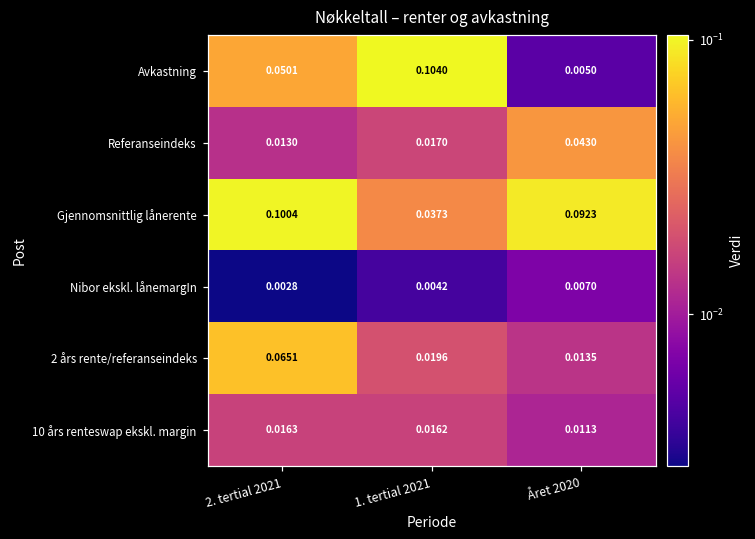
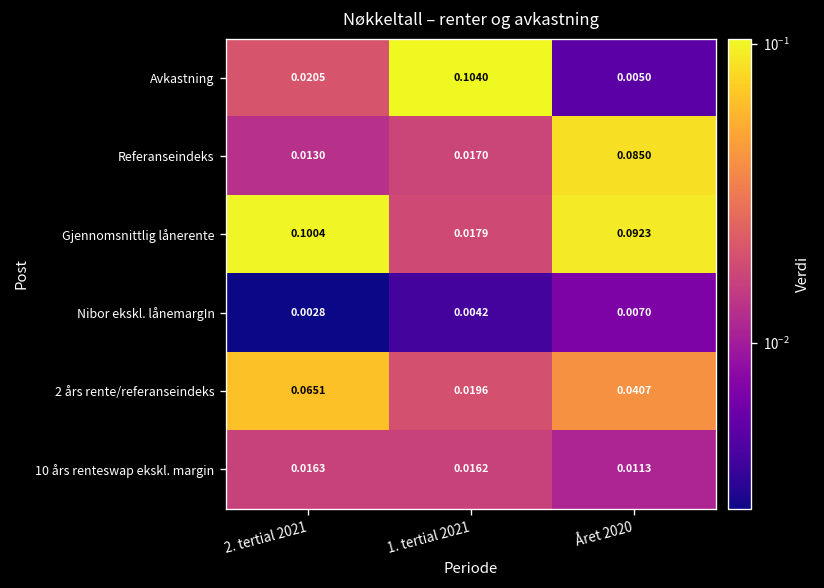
  {
    "Avkastning": {
-     "2. tertial 2021": 0.0501,
+     "2. tertial 2021": 0.0205,
      "1. tertial 2021": 0.1040,
      "Året 2020": 0.0050
    },
    "Referanseindeks": {
      "2. tertial 2021": 0.0130,
      "1. tertial 2021": 0.0170,
-     "Året 2020": 0.0430
+     "Året 2020": 0.0850
    },
    "Gjennomsnittlig lånerente": {
      "2. tertial 2021": 0.1004,
-     "1. tertial 2021": 0.0373,
+     "1. tertial 2021": 0.0179,
      "Året 2020": 0.0923
    },
    "Nibor ekskl. lånemargIn": {
      "2. tertial 2021": 0.0028,
      "1. tertial 2021": 0.0042,
      "Året 2020": 0.0070
    },
    "2 års rente/referanseindeks": {
      "2. tertial 2021": 0.0651,
      "1. tertial 2021": 0.0196,
-     "Året 2020": 0.0135
+     "Året 2020": 0.0407
    },
    "10 års renteswap ekskl. margin": {
      "2. tertial 2021": 0.0163,
      "1. tertial 2021": 0.0162,
      "Året 2020": 0.0113
    }
  }
